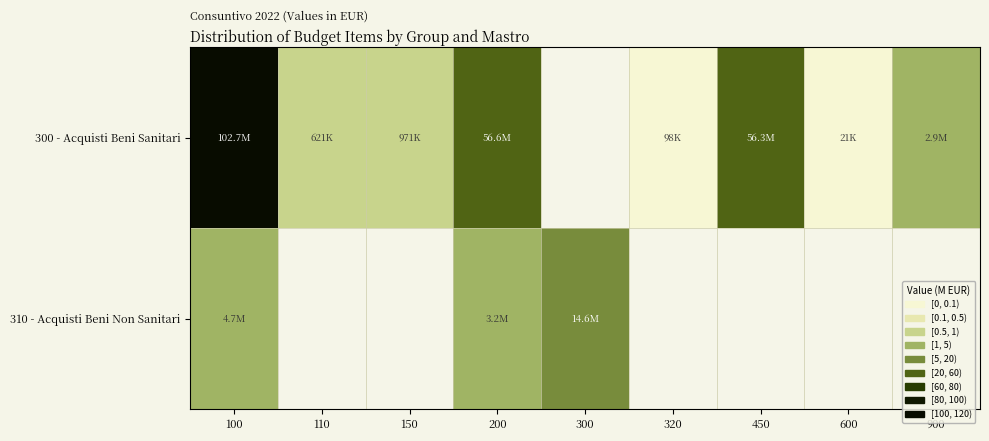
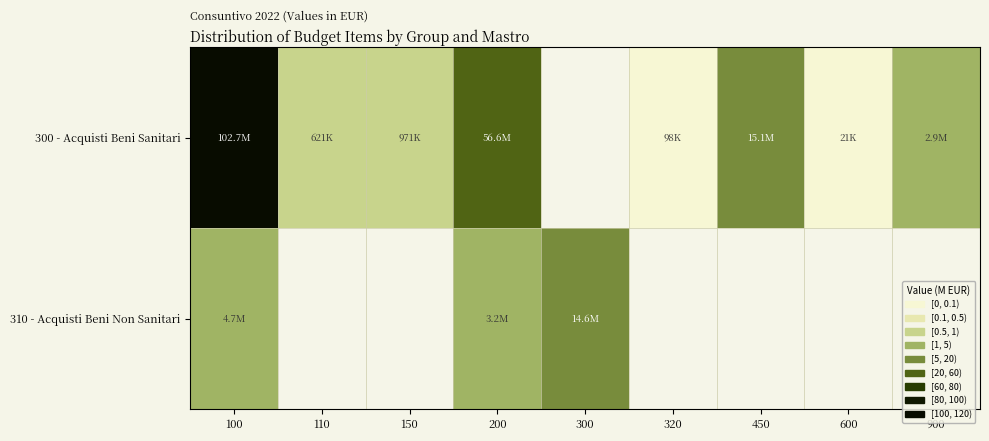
  {
    "300 - Acquisti Beni Sanitari": {
      "100": "102.7M",
      "110": "621K",
      "150": "971K",
      "200": "56.6M",
      "320": "98K",
-     "450": "56.3M",
+     "450": "15.1M",
      "600": "21K",
      "900": "2.9M"
    },
    "310 - Acquisti Beni Non Sanitari": {
      "100": "4.7M",
      "200": "3.2M",
      "300": "14.6M"
    }
  }
